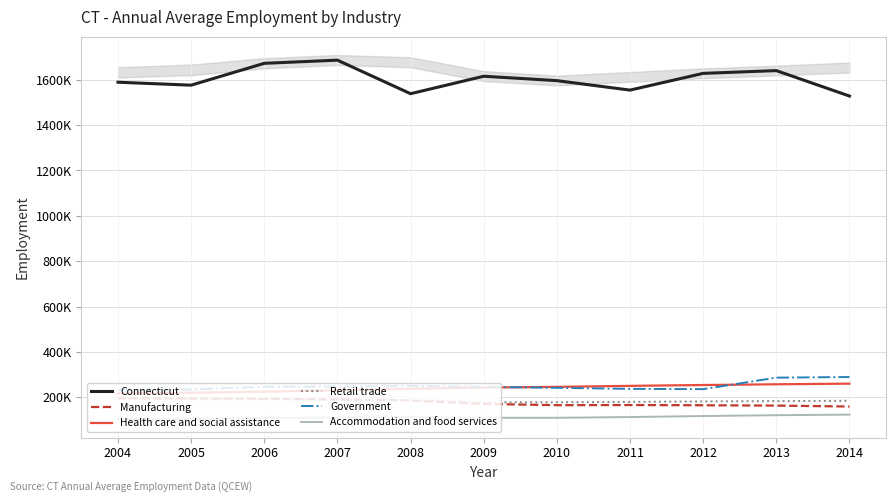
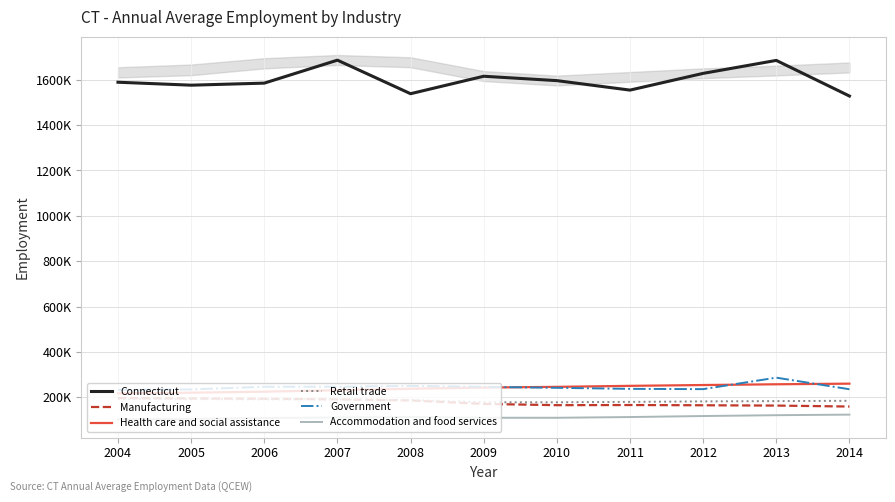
  {
    "Connecticut": {
      "2004": 1590000,
      "2005": 1580000,
-     "2006": 1670000,
+     "2006": 1590000,
      "2007": 1690000,
      "2008": 1540000,
      "2009": 1620000,
      "2010": 1600000,
      "2011": 1550000,
      "2012": 1630000,
-     "2013": 1640000,
+     "2013": 1690000,
      "2014": 1530000
    },
    "Government": {
      "2011": 240000,
      "2012": 240000,
      "2013": 290000,
-     "2014": 290000
+     "2014": 240000
    }
  }
